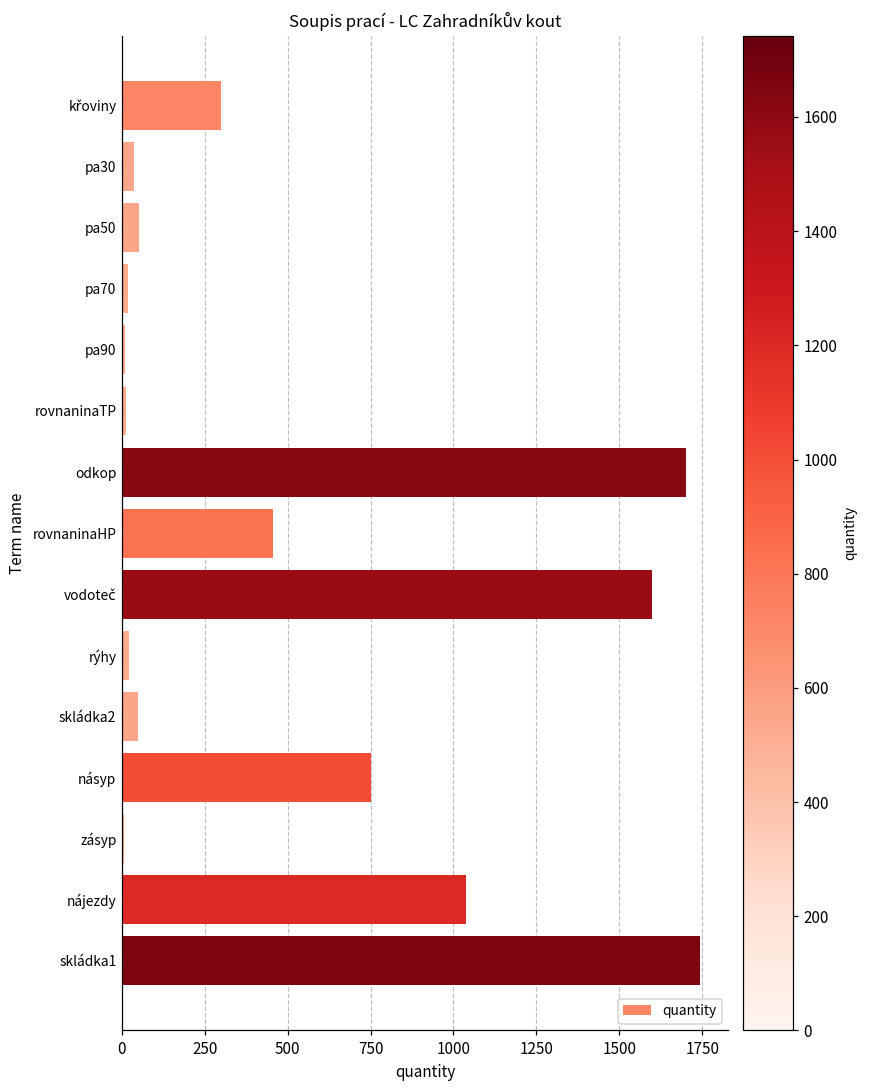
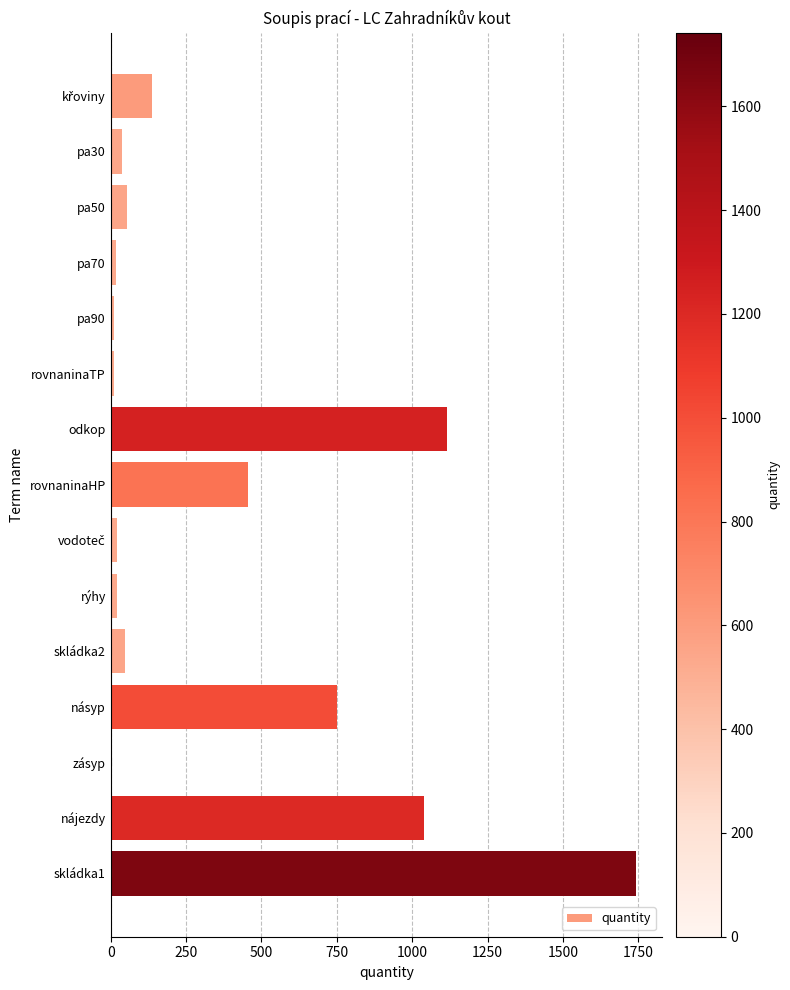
  {
    "quantity": {
-     "křoviny": 300,
+     "křoviny": 140,
      "pa30": 40,
      "pa50": 50,
      "pa70": 20,
      "pa90": 10,
      "rovnaninaTP": 10,
-     "odkop": 1700,
+     "odkop": 1120,
      "rovnaninaHP": 460,
-     "vodoteč": 1600,
+     "vodoteč": 20,
      "rýhy": 20,
      "skládka2": 50,
      "násyp": 750,
      "nájezdy": 1040,
      "skládka1": 1740
    }
  }
